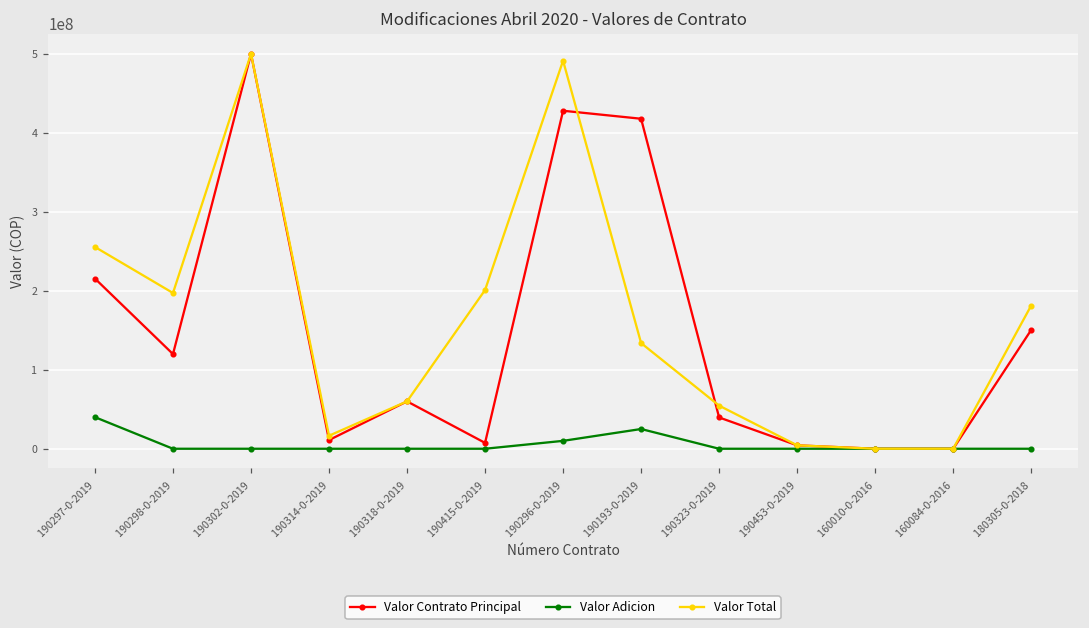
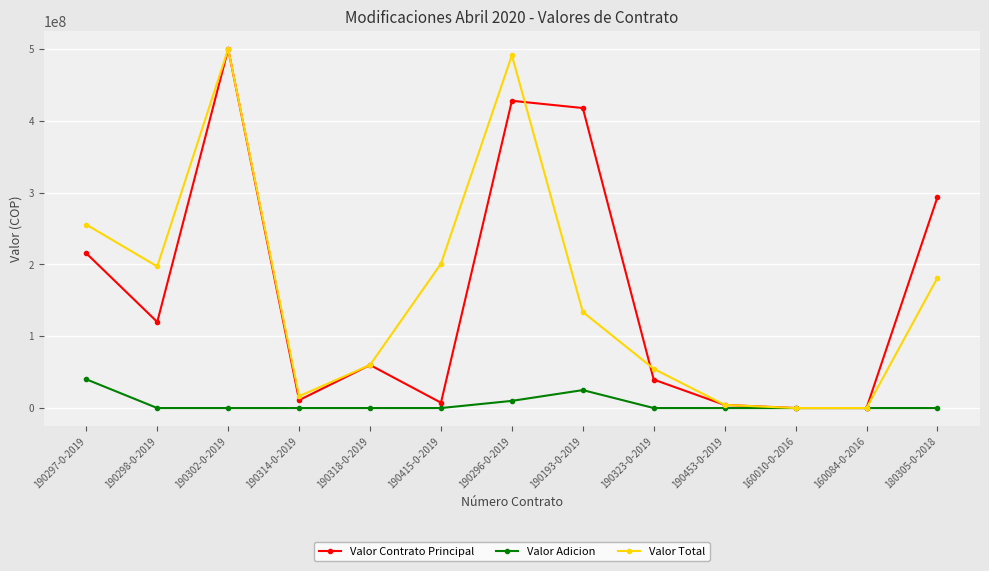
  {
    "Valor Contrato Principal": {
      "190297-0-2019": 220000000,
      "190298-0-2019": 120000000,
      "190314-0-2019": 10000000,
      "190415-0-2019": 10000000,
      "190296-0-2019": 430000000,
      "190193-0-2019": 420000000,
      "190323-0-2019": 40000000,
-     "180305-0-2018": 150000000
+     "180305-0-2018": 290000000
    },
    "Valor Adicion": {
      "190297-0-2019": 40000000,
      "190298-0-2019": 0,
      "190302-0-2019": 0,
      "190314-0-2019": 0,
      "190318-0-2019": 0,
      "190415-0-2019": 0,
      "190296-0-2019": 10000000,
      "190193-0-2019": 30000000,
      "190323-0-2019": 0,
      "190453-0-2019": 0,
      "180305-0-2018": 0
    },
    "Valor Total": {
      "190297-0-2019": 260000000,
      "190298-0-2019": 200000000,
      "190314-0-2019": 20000000,
      "190415-0-2019": 200000000,
      "190296-0-2019": 490000000,
      "190193-0-2019": 130000000,
      "190323-0-2019": 50000000,
      "180305-0-2018": 180000000
    }
  }
